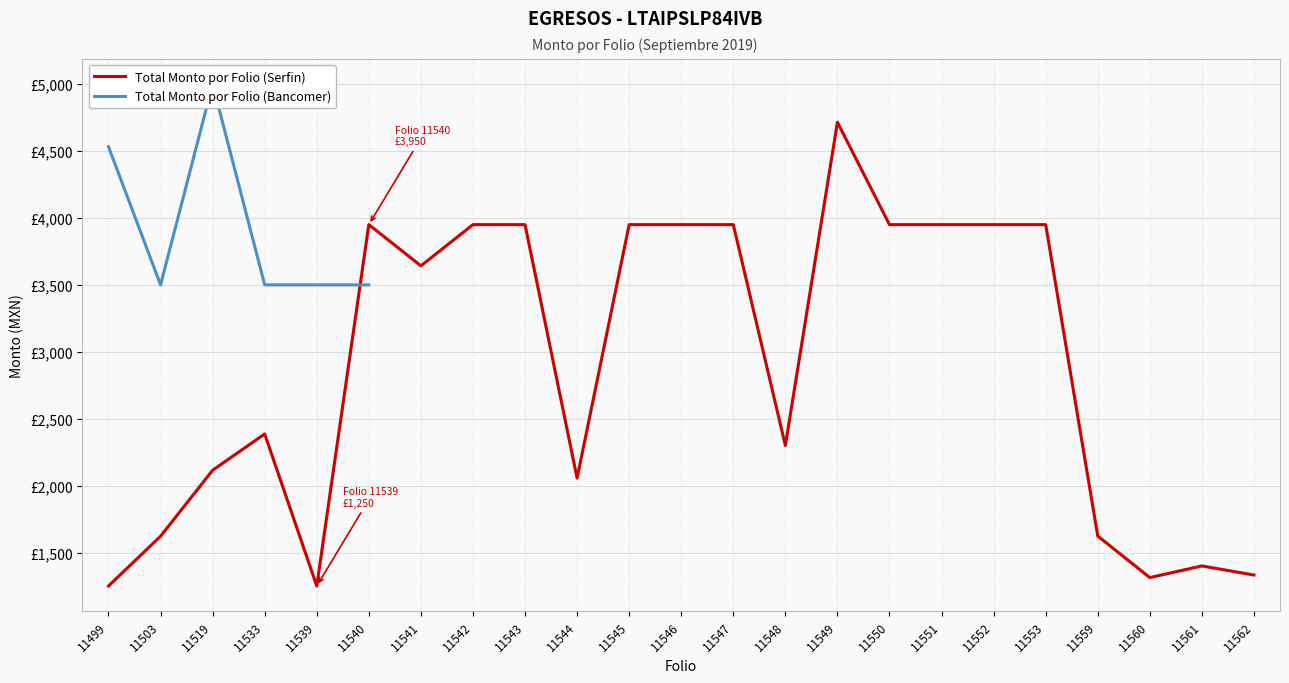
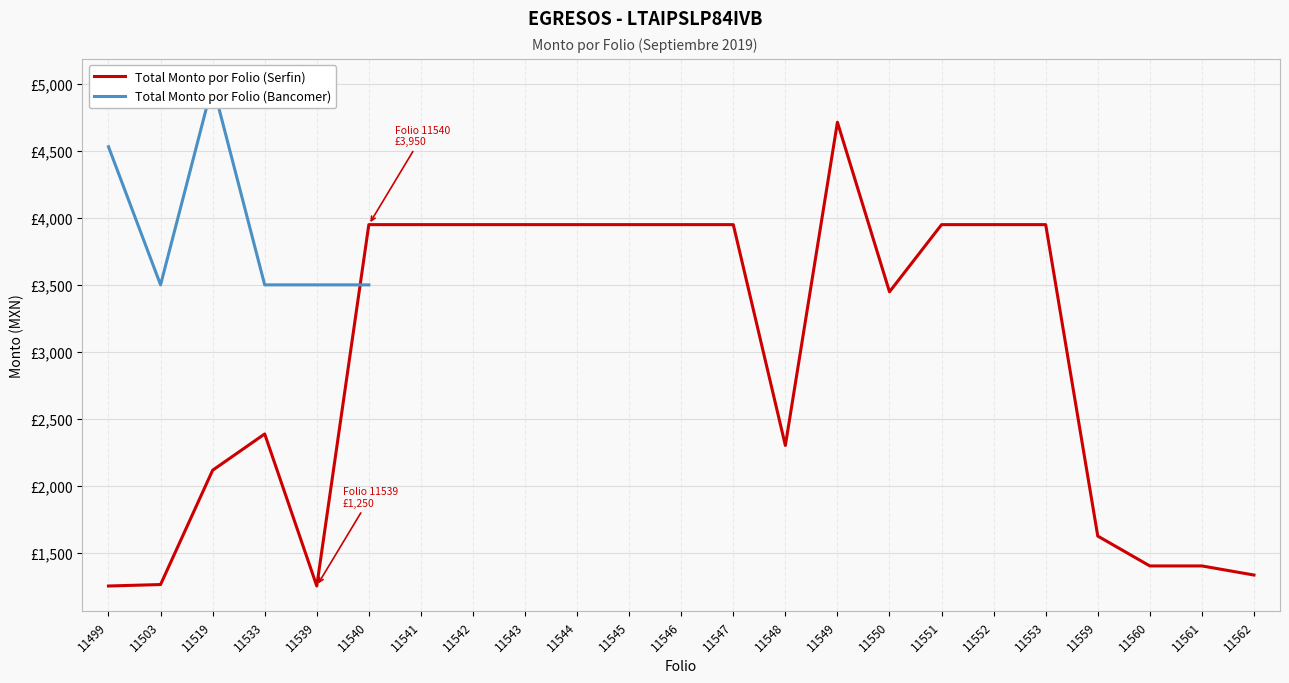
  {
    "Total Monto por Folio (Serfin)": {
      "11499": "£1,250",
-     "11503": "£1,620",
+     "11503": "£1,260",
      "11519": "£2,120",
      "11533": "£2,390",
      "11540": "£3,950",
-     "11541": "£3,640",
+     "11541": "£3,950",
      "11542": "£3,950",
      "11543": "£3,950",
-     "11544": "£2,060",
+     "11544": "£3,950",
      "11545": "£3,950",
      "11546": "£3,950",
      "11547": "£3,950",
      "11548": "£2,300",
      "11549": "£4,720",
-     "11550": "£3,950",
+     "11550": "£3,450",
      "11551": "£3,950",
      "11552": "£3,950",
      "11553": "£3,950",
      "11559": "£1,620",
-     "11560": "£1,310",
+     "11560": "£1,400",
      "11561": "£1,400",
      "11562": "£1,330"
    },
    "Total Monto por Folio (Bancomer)": {
      "11499": "£4,530",
      "11503": "£3,500",
      "11533": "£3,500",
      "11539": "£3,500",
      "11540": "£3,500"
    }
  }
